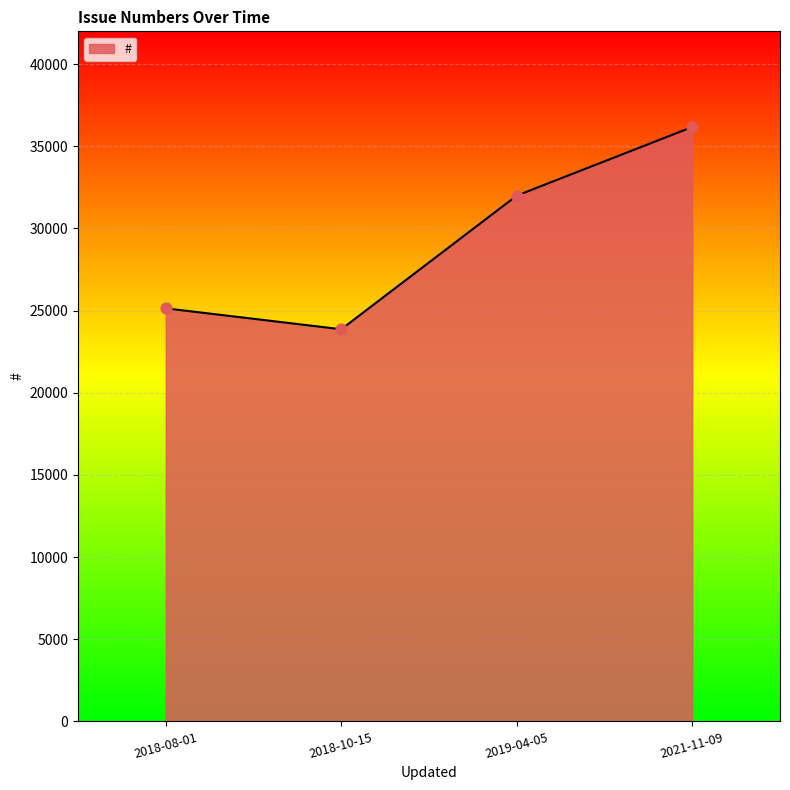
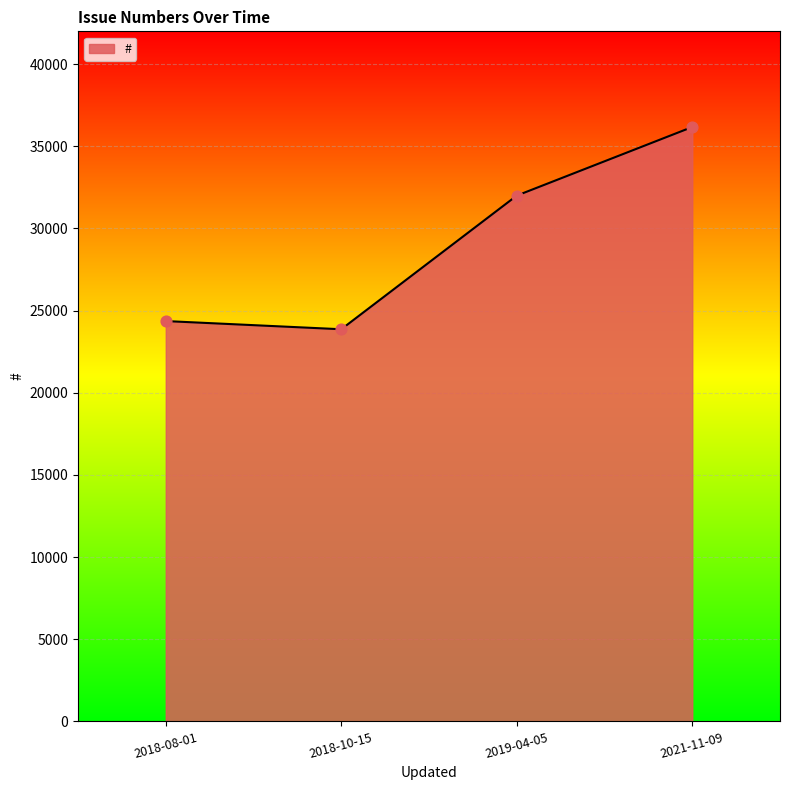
  {
-   "2018-08-01": 25100,
+   "2018-08-01": 24400,
    "2018-10-15": 23900,
    "2019-04-05": 32000,
    "2021-11-09": 36200
  }
